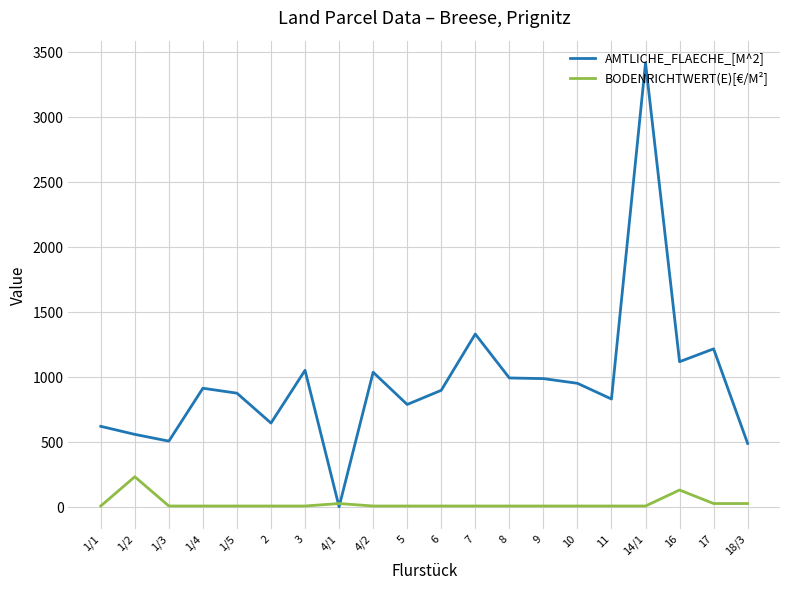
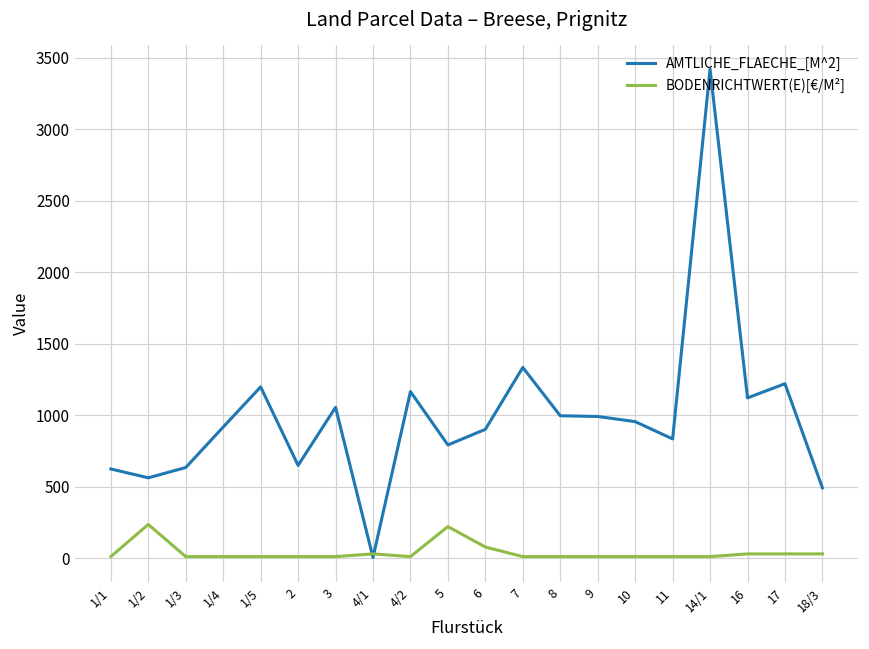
  {
    "AMTLICHE_FLAECHE_[M^2]": {
      "1/1": 620,
      "1/2": 560,
-     "1/3": 510,
+     "1/3": 630,
      "1/4": 920,
-     "1/5": 880,
+     "1/5": 1200,
      "2": 650,
      "3": 1050,
      "4/1": 0,
-     "4/2": 1040,
+     "4/2": 1160,
      "5": 790,
      "6": 900,
      "7": 1330,
      "8": 1000,
      "9": 990,
      "10": 950,
      "11": 830,
      "14/1": 3420,
      "16": 1120,
      "17": 1220,
      "18/3": 490
    },
    "BODENRICHTWERT(E)[€/M²]": {
      "1/1": 10,
      "1/2": 240,
      "1/3": 10,
      "1/4": 10,
      "1/5": 10,
      "2": 10,
      "3": 10,
      "4/1": 30,
      "4/2": 10,
-     "5": 10,
-     "6": 10,
+     "5": 220,
+     "6": 80,
      "7": 10,
      "8": 10,
      "9": 10,
      "10": 10,
      "11": 10,
      "14/1": 10,
-     "16": 130,
+     "16": 30,
      "17": 30,
      "18/3": 30
    }
  }
